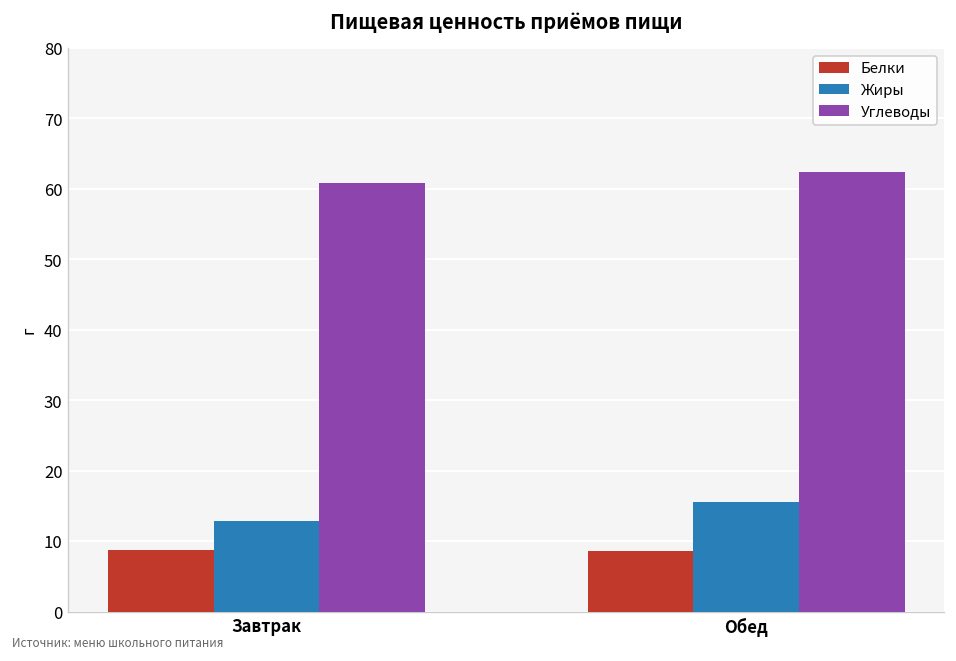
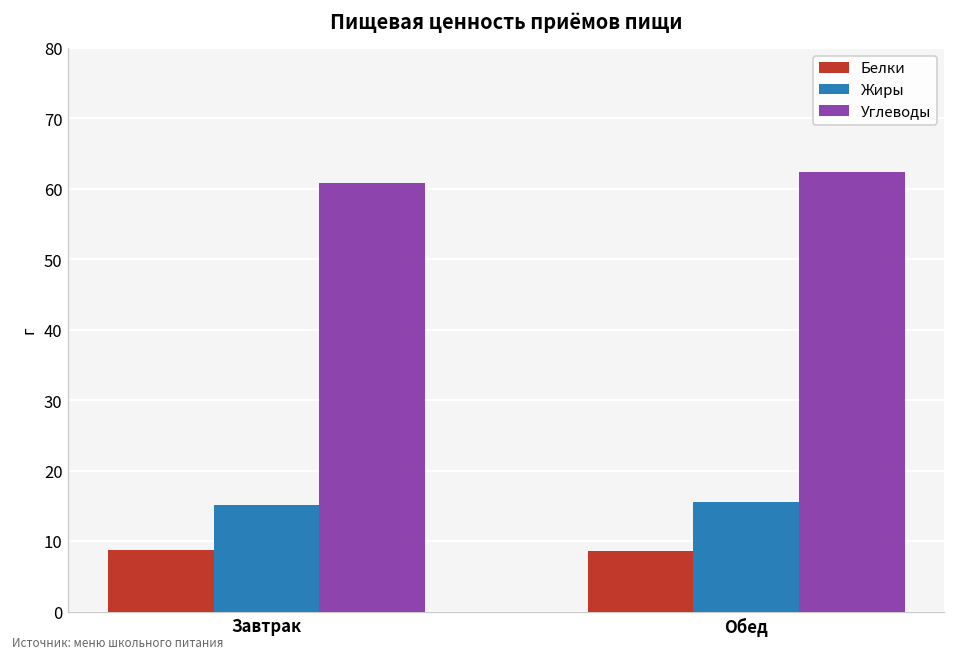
  {
    "Белки": {
      "Завтрак": 9,
      "Обед": 9
    },
    "Жиры": {
-     "Завтрак": 13,
+     "Завтрак": 15,
      "Обед": 16
    },
    "Углеводы": {
      "Завтрак": 61,
      "Обед": 62
    }
  }
